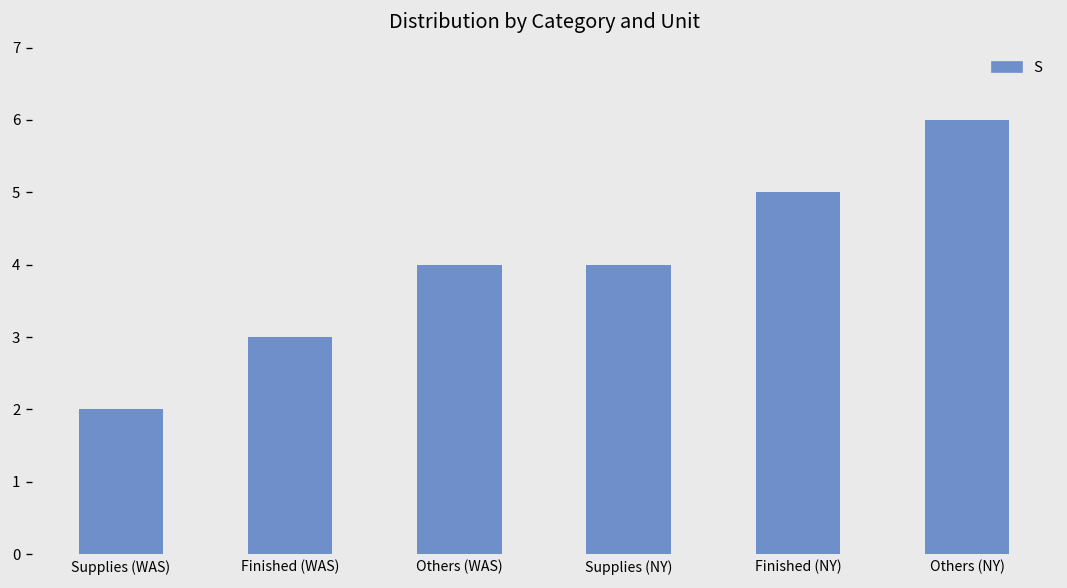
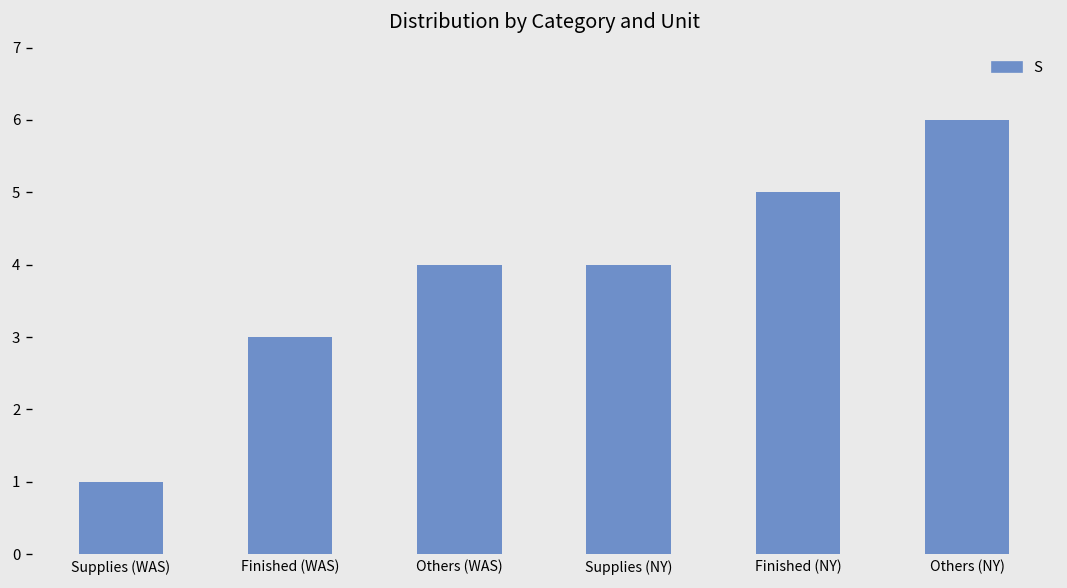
  {
-   "Supplies (WAS)": 2,
+   "Supplies (WAS)": 1,
    "Finished (WAS)": 3,
    "Others (WAS)": 4,
    "Supplies (NY)": 4,
    "Finished (NY)": 5,
    "Others (NY)": 6
  }
